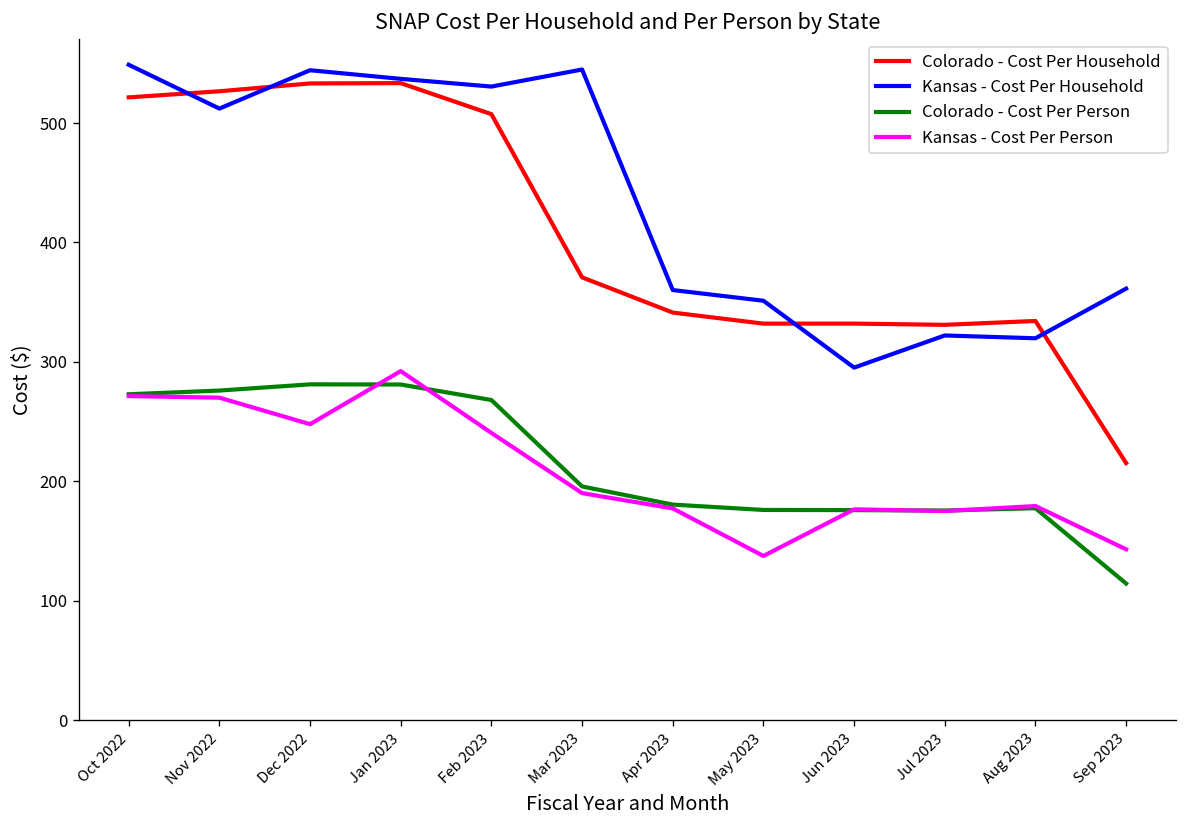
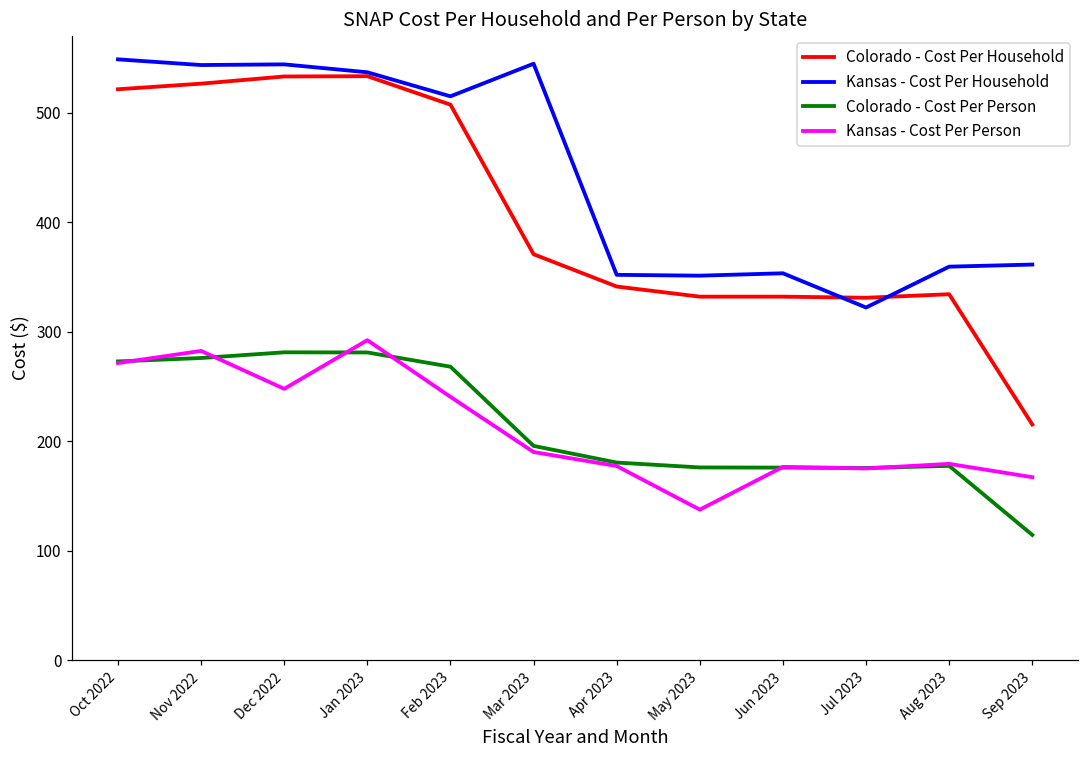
  {
    "Colorado - Cost Per Household": {
      "Oct 2022": 520,
      "Nov 2022": 530,
      "Dec 2022": 530,
      "Jan 2023": 530,
      "Feb 2023": 510,
      "Mar 2023": 370,
      "Apr 2023": 340,
      "May 2023": 330,
      "Jun 2023": 330,
      "Jul 2023": 330,
      "Aug 2023": 330,
      "Sep 2023": 220
    },
    "Kansas - Cost Per Household": {
      "Oct 2022": 550,
-     "Nov 2022": 510,
+     "Nov 2022": 540,
      "Dec 2022": 540,
      "Jan 2023": 540,
-     "Feb 2023": 530,
+     "Feb 2023": 520,
      "Mar 2023": 540,
-     "Apr 2023": 360,
+     "Apr 2023": 350,
      "May 2023": 350,
-     "Jun 2023": 300,
+     "Jun 2023": 350,
      "Jul 2023": 320,
-     "Aug 2023": 320,
+     "Aug 2023": 360,
      "Sep 2023": 360
    },
    "Colorado - Cost Per Person": {
      "Nov 2022": 280,
      "Dec 2022": 280,
      "Jan 2023": 280,
      "Feb 2023": 270,
      "Mar 2023": 200,
      "Apr 2023": 180,
      "May 2023": 180,
      "Sep 2023": 110
    },
    "Kansas - Cost Per Person": {
-     "Nov 2022": 270,
+     "Nov 2022": 280,
      "Dec 2022": 250,
      "Jan 2023": 290,
      "Feb 2023": 240,
      "Mar 2023": 190,
      "Apr 2023": 180,
      "May 2023": 140,
-     "Sep 2023": 140
+     "Sep 2023": 170
    }
  }
